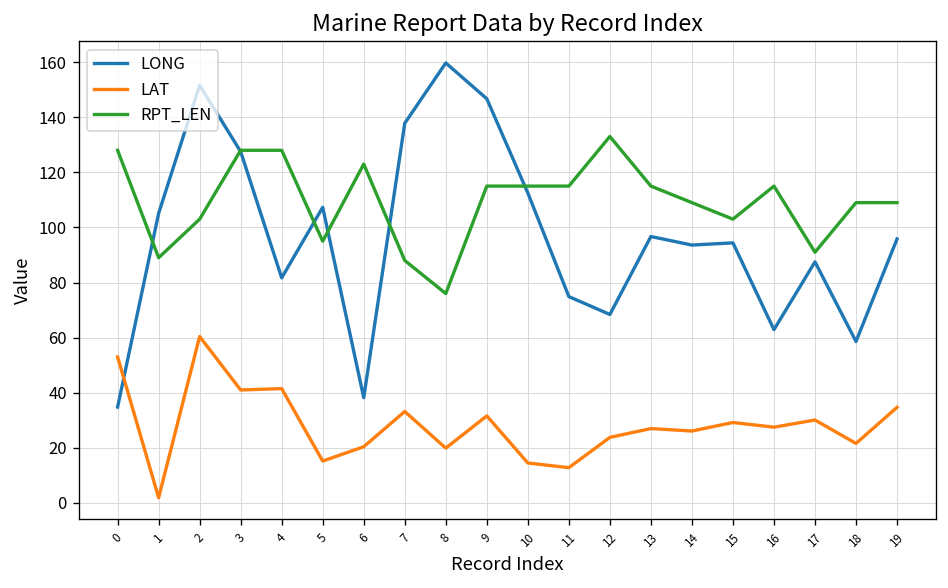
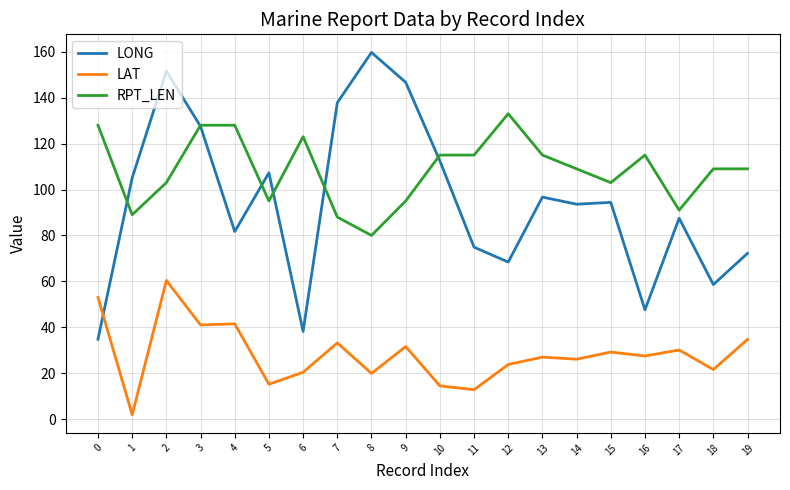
  {
    "LONG": {
      "0": 35,
      "1": 105,
      "4": 82,
      "5": 107,
      "6": 38,
      "7": 138,
      "8": 160,
      "9": 147,
      "10": 113,
      "11": 75,
      "12": 68,
      "13": 97,
      "14": 94,
      "15": 94,
-     "16": 63,
+     "16": 48,
      "17": 88,
      "18": 59,
-     "19": 96
+     "19": 72
    },
    "LAT": {
      "0": 53,
      "1": 2,
      "2": 60,
      "3": 41,
      "4": 42,
      "5": 15,
      "6": 20,
      "7": 33,
      "8": 20,
      "9": 32,
      "10": 15,
      "11": 13,
      "12": 24,
      "13": 27,
      "14": 26,
      "15": 29,
      "16": 28,
      "17": 30,
      "18": 22,
      "19": 35
    },
    "RPT_LEN": {
      "0": 128,
      "1": 89,
      "2": 103,
      "4": 128,
      "5": 95,
      "6": 123,
      "7": 88,
-     "8": 76,
-     "9": 115,
+     "8": 80,
+     "9": 95,
      "10": 115,
      "11": 115,
      "12": 133,
      "13": 115,
      "14": 109,
      "15": 103,
      "16": 115,
      "17": 91,
      "18": 109,
      "19": 109
    }
  }
